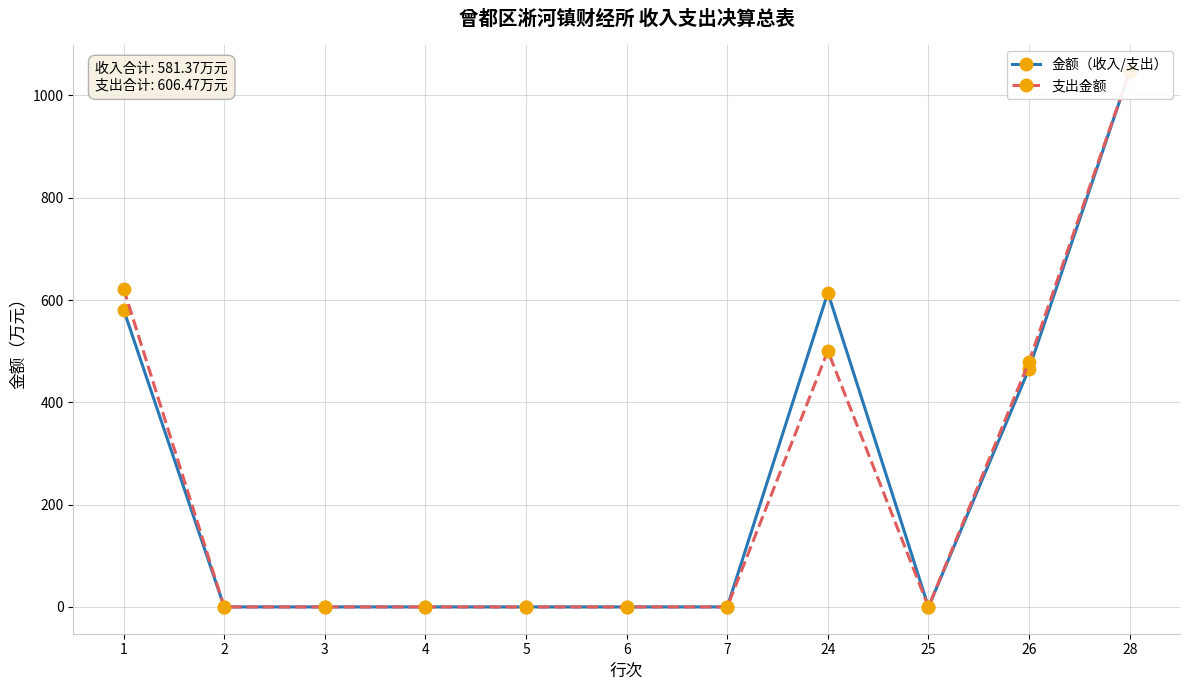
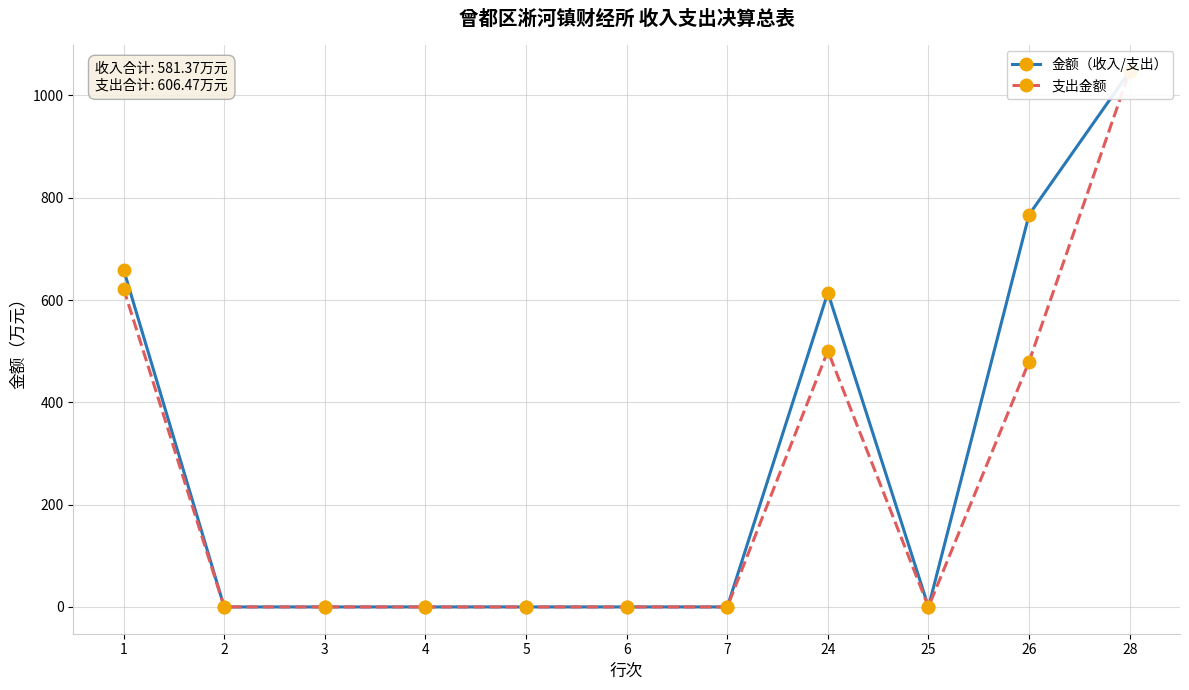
  {
    "金额（收入/支出）": {
-     "1": 580,
+     "1": 660,
      "24": 610,
-     "26": 470
+     "26": 770
    },
    "支出金额": {
      "1": 620,
      "24": 500,
      "26": 480
    }
  }
